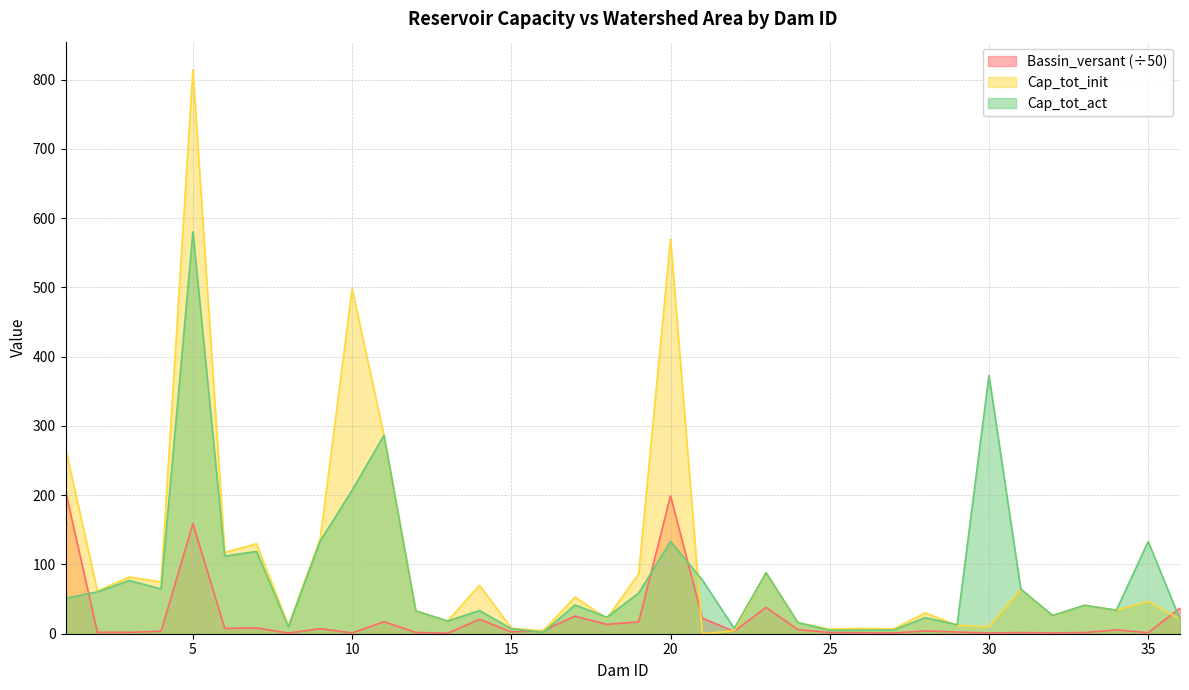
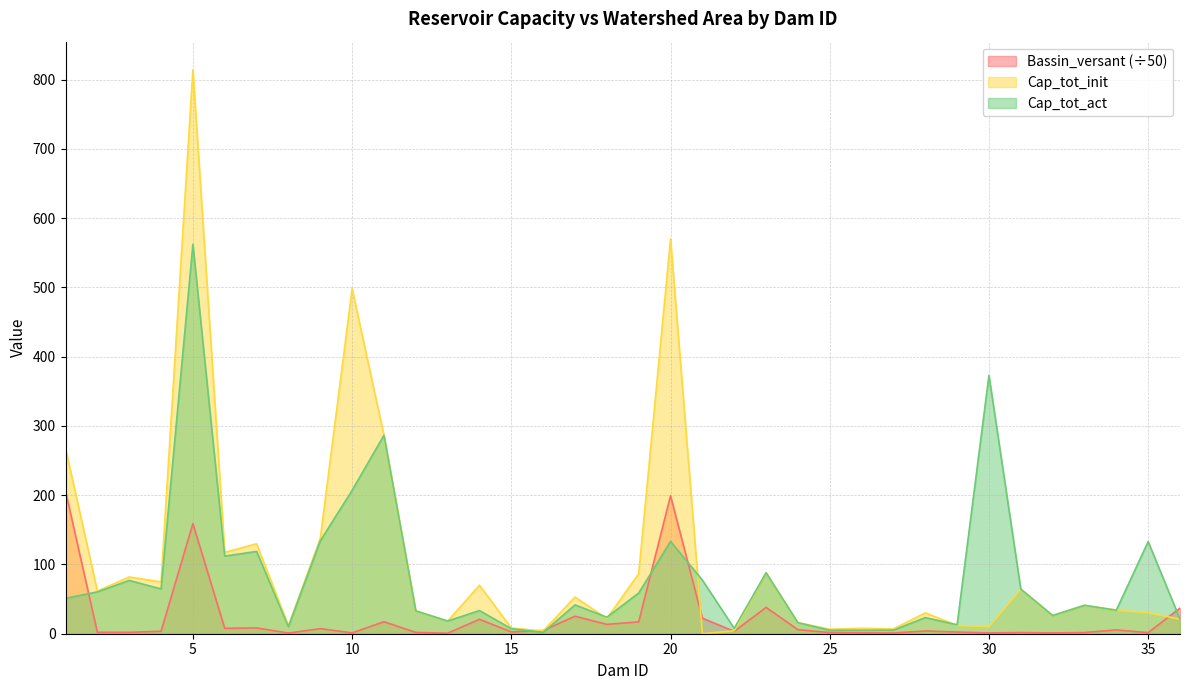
  {
    "Bassin_versant (÷50)": {
      "5": 160,
      "10": 0,
      "15": 0,
      "20": 200,
      "30": 0,
      "35": 0
    },
    "Cap_tot_init": {
      "5": 810,
      "10": 500,
      "20": 570,
      "30": 10,
-     "35": 50
+     "35": 30
    },
    "Cap_tot_act": {
-     "5": 580,
+     "5": 560,
      "10": 210,
      "20": 130,
      "30": 370,
      "35": 130
    }
  }
